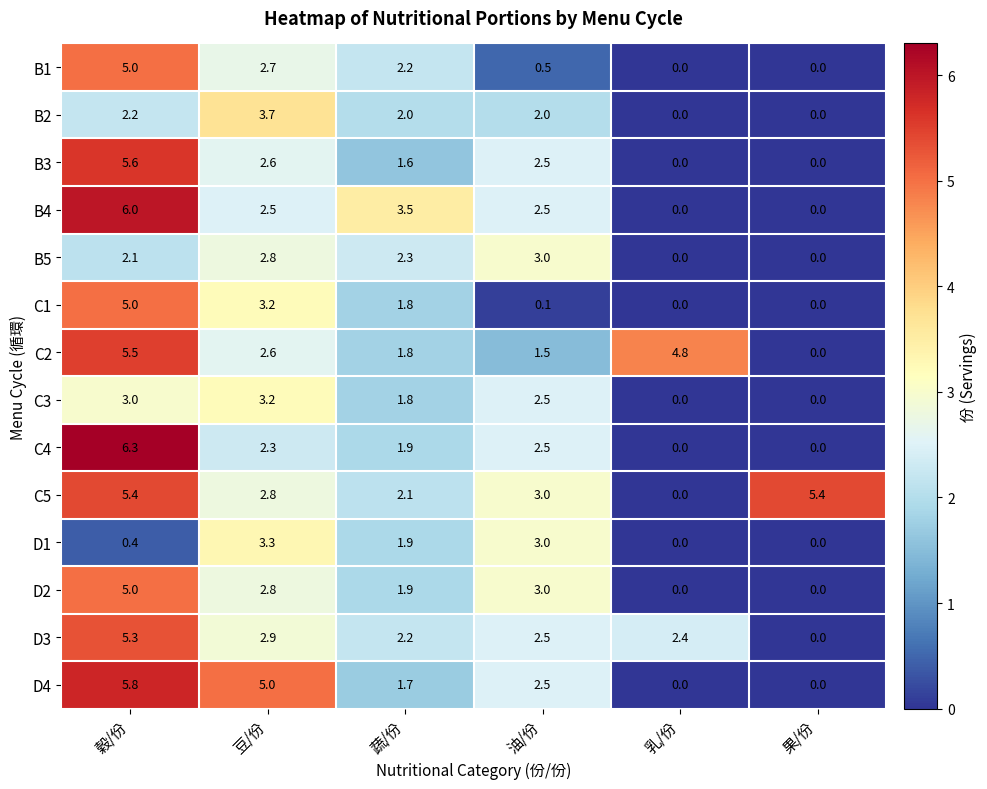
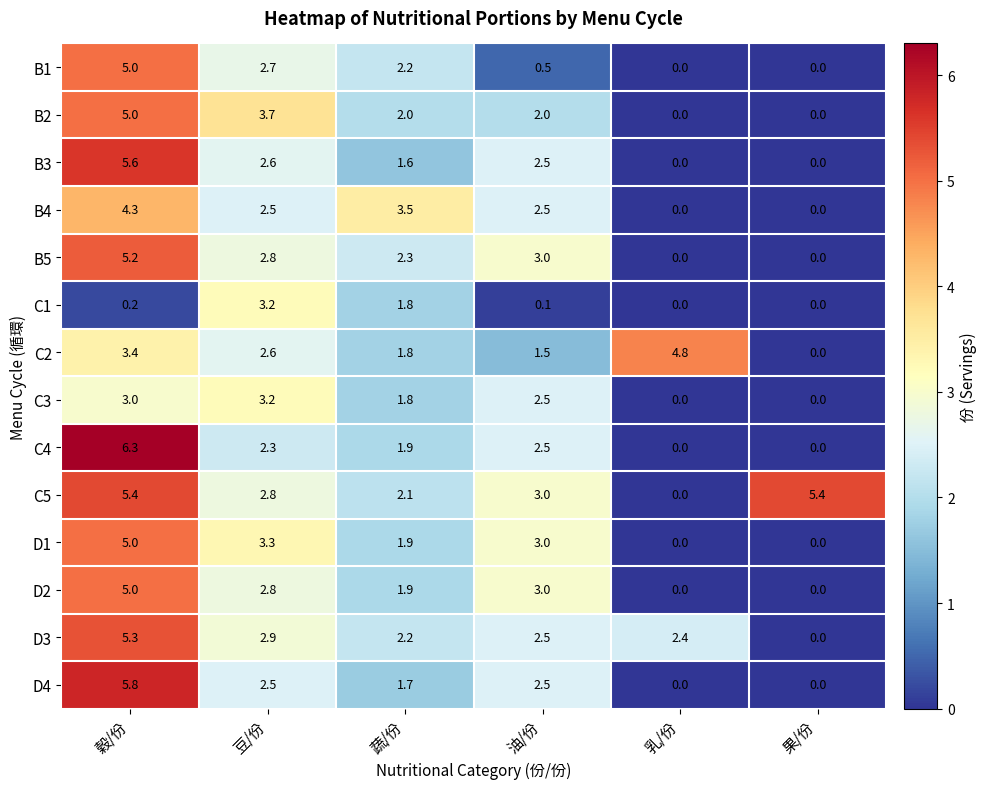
  {
    "B1": {
      "穀/份": 5.0,
      "豆/份": 2.7,
      "蔬/份": 2.2,
      "油/份": 0.5,
      "乳/份": 0.0,
      "果/份": 0.0
    },
    "B2": {
-     "穀/份": 2.2,
+     "穀/份": 5.0,
      "豆/份": 3.7,
      "蔬/份": 2.0,
      "油/份": 2.0,
      "乳/份": 0.0,
      "果/份": 0.0
    },
    "B3": {
      "穀/份": 5.6,
      "豆/份": 2.6,
      "蔬/份": 1.6,
      "油/份": 2.5,
      "乳/份": 0.0,
      "果/份": 0.0
    },
    "B4": {
-     "穀/份": 6.0,
+     "穀/份": 4.3,
      "豆/份": 2.5,
      "蔬/份": 3.5,
      "油/份": 2.5,
      "乳/份": 0.0,
      "果/份": 0.0
    },
    "B5": {
-     "穀/份": 2.1,
+     "穀/份": 5.2,
      "豆/份": 2.8,
      "蔬/份": 2.3,
      "油/份": 3.0,
      "乳/份": 0.0,
      "果/份": 0.0
    },
    "C1": {
-     "穀/份": 5.0,
+     "穀/份": 0.2,
      "豆/份": 3.2,
      "蔬/份": 1.8,
      "油/份": 0.1,
      "乳/份": 0.0,
      "果/份": 0.0
    },
    "C2": {
-     "穀/份": 5.5,
+     "穀/份": 3.4,
      "豆/份": 2.6,
      "蔬/份": 1.8,
      "油/份": 1.5,
      "乳/份": 4.8,
      "果/份": 0.0
    },
    "C3": {
      "穀/份": 3.0,
      "豆/份": 3.2,
      "蔬/份": 1.8,
      "油/份": 2.5,
      "乳/份": 0.0,
      "果/份": 0.0
    },
    "C4": {
      "穀/份": 6.3,
      "豆/份": 2.3,
      "蔬/份": 1.9,
      "油/份": 2.5,
      "乳/份": 0.0,
      "果/份": 0.0
    },
    "C5": {
      "穀/份": 5.4,
      "豆/份": 2.8,
      "蔬/份": 2.1,
      "油/份": 3.0,
      "乳/份": 0.0,
      "果/份": 5.4
    },
    "D1": {
-     "穀/份": 0.4,
+     "穀/份": 5.0,
      "豆/份": 3.3,
      "蔬/份": 1.9,
      "油/份": 3.0,
      "乳/份": 0.0,
      "果/份": 0.0
    },
    "D2": {
      "穀/份": 5.0,
      "豆/份": 2.8,
      "蔬/份": 1.9,
      "油/份": 3.0,
      "乳/份": 0.0,
      "果/份": 0.0
    },
    "D3": {
      "穀/份": 5.3,
      "豆/份": 2.9,
      "蔬/份": 2.2,
      "油/份": 2.5,
      "乳/份": 2.4,
      "果/份": 0.0
    },
    "D4": {
      "穀/份": 5.8,
-     "豆/份": 5.0,
+     "豆/份": 2.5,
      "蔬/份": 1.7,
      "油/份": 2.5,
      "乳/份": 0.0,
      "果/份": 0.0
    }
  }
